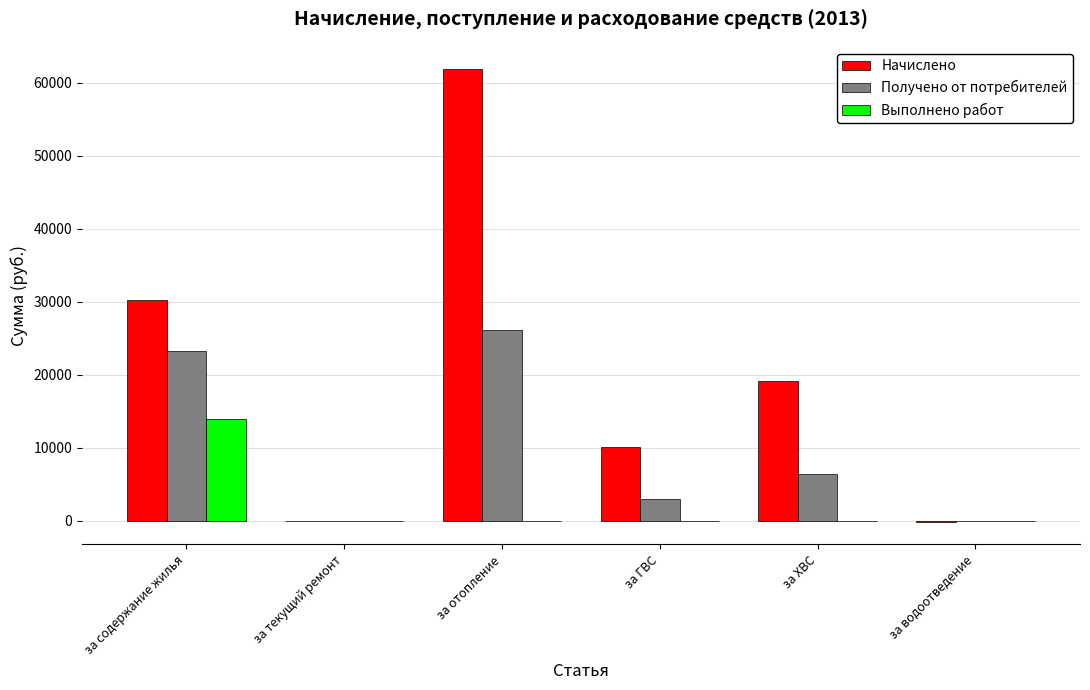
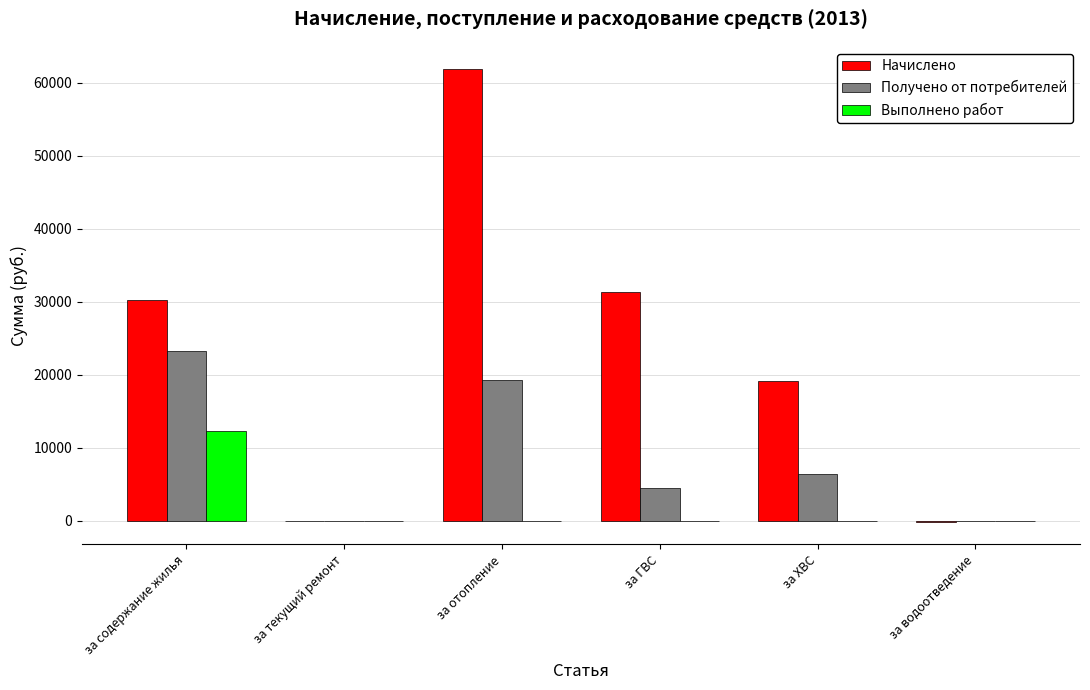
  {
    "Начислено": {
      "за содержание жилья": 30000,
      "за текущий ремонт": 0,
      "за отопление": 62000,
-     "за ГВС": 10000,
+     "за ГВС": 31000,
      "за ХВС": 19000
    },
    "Получено от потребителей": {
      "за содержание жилья": 23000,
      "за текущий ремонт": 0,
-     "за отопление": 26000,
-     "за ГВС": 3000,
+     "за отопление": 19000,
+     "за ГВС": 5000,
      "за ХВС": 6000,
      "за водоотведение": 0
    },
    "Выполнено работ": {
-     "за содержание жилья": 14000,
+     "за содержание жилья": 12000,
      "за текущий ремонт": 0,
      "за отопление": 0,
      "за ГВС": 0,
      "за ХВС": 0,
      "за водоотведение": 0
    }
  }
